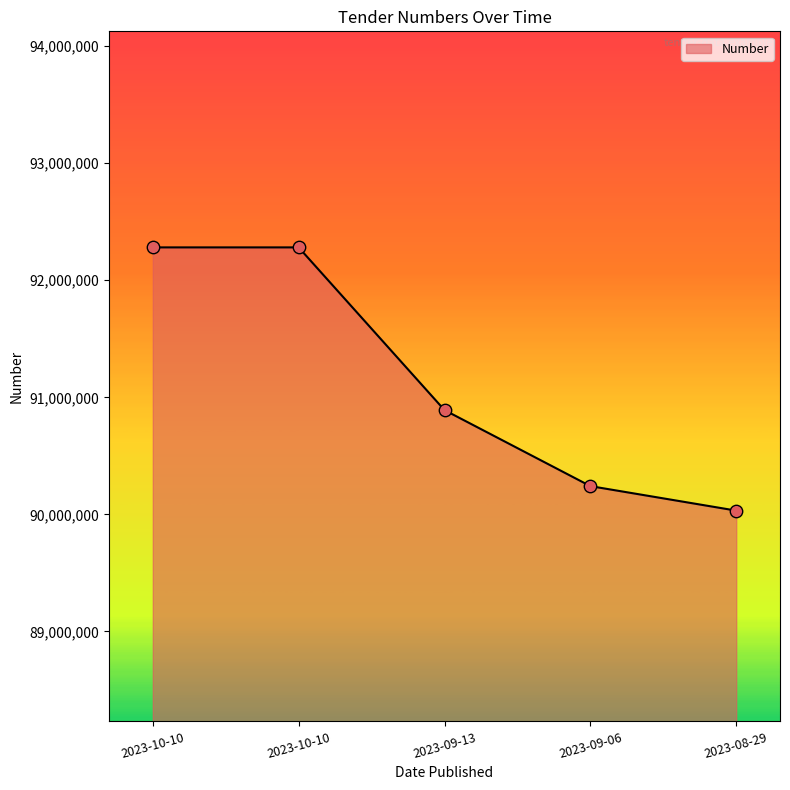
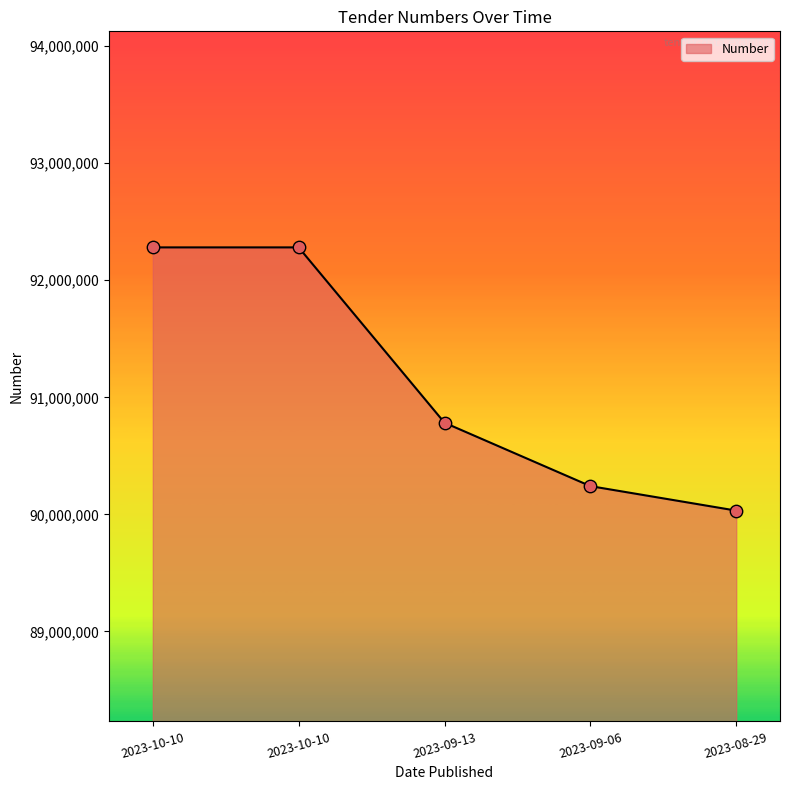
  {
-   "2023-09-13": "90,890,000",
+   "2023-09-13": "90,780,000",
    "2023-09-06": "90,240,000",
    "2023-08-29": "90,030,000"
  }
